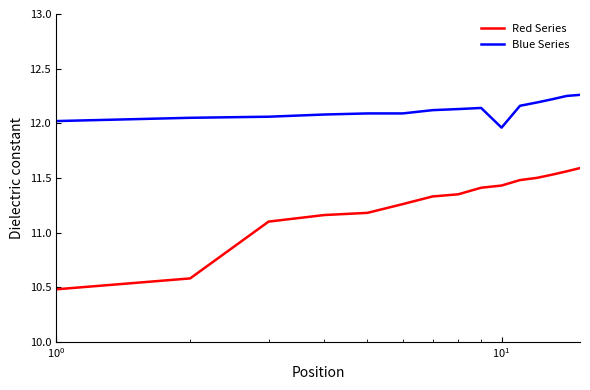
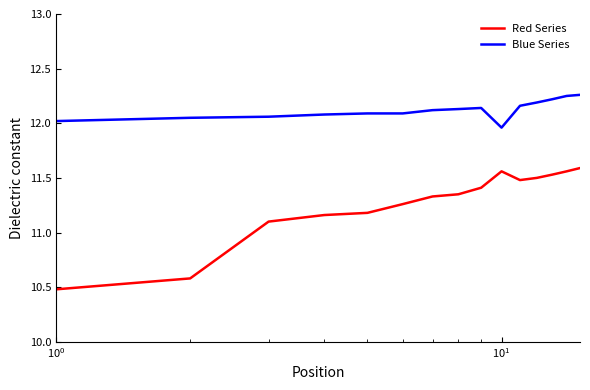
  {
    "Red Series": {
      "10^0": 10.48,
-     "10^1": 11.43
+     "10^1": 11.56
    },
    "Blue Series": {
      "10^0": 12.02,
      "10^1": 11.96
    }
  }
